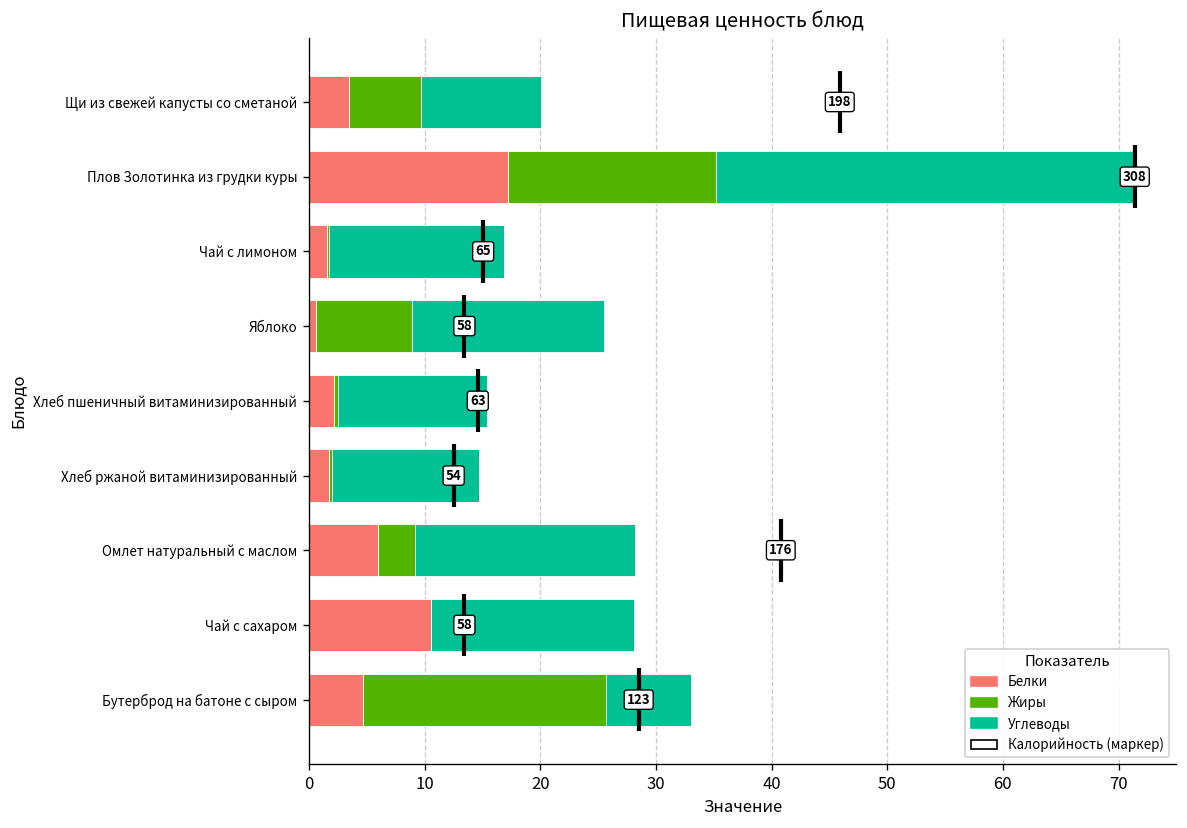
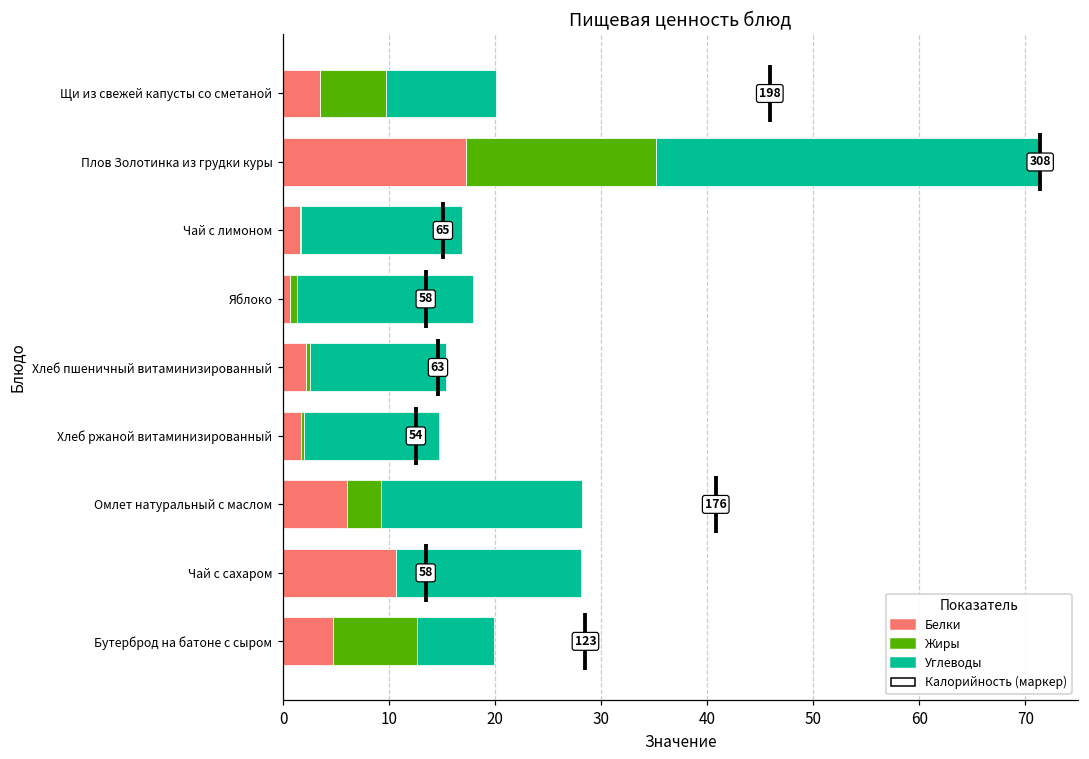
  {
    "Белки": {
      "Щи из свежей капусты со сметаной": 3,
      "Плов Золотинка из грудки куры": 17,
      "Чай с лимоном": 2,
      "Яблоко": 1,
      "Хлеб пшеничный витаминизированный": 2,
      "Хлеб ржаной витаминизированный": 2,
      "Омлет натуральный с маслом": 6,
      "Чай с сахаром": 11,
      "Бутерброд на батоне с сыром": 5
    },
    "Жиры": {
      "Щи из свежей капусты со сметаной": 6,
      "Плов Золотинка из грудки куры": 18,
-     "Яблоко": 8,
+     "Яблоко": 1,
      "Хлеб пшеничный витаминизированный": 0,
      "Хлеб ржаной витаминизированный": 0,
      "Омлет натуральный с маслом": 3,
      "Чай с сахаром": 0,
-     "Бутерброд на батоне с сыром": 21
+     "Бутерброд на батоне с сыром": 8
    },
    "Углеводы": {
      "Щи из свежей капусты со сметаной": 10,
      "Омлет натуральный с маслом": 19
    }
  }
